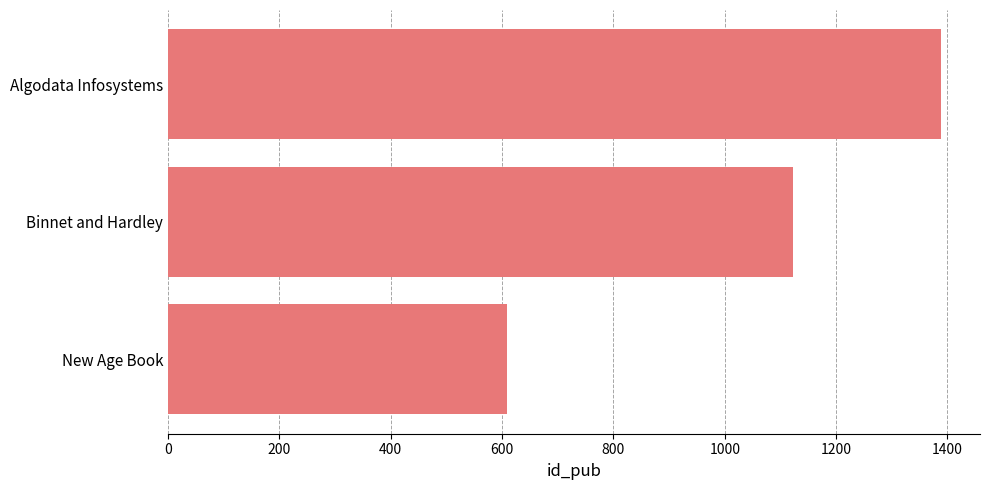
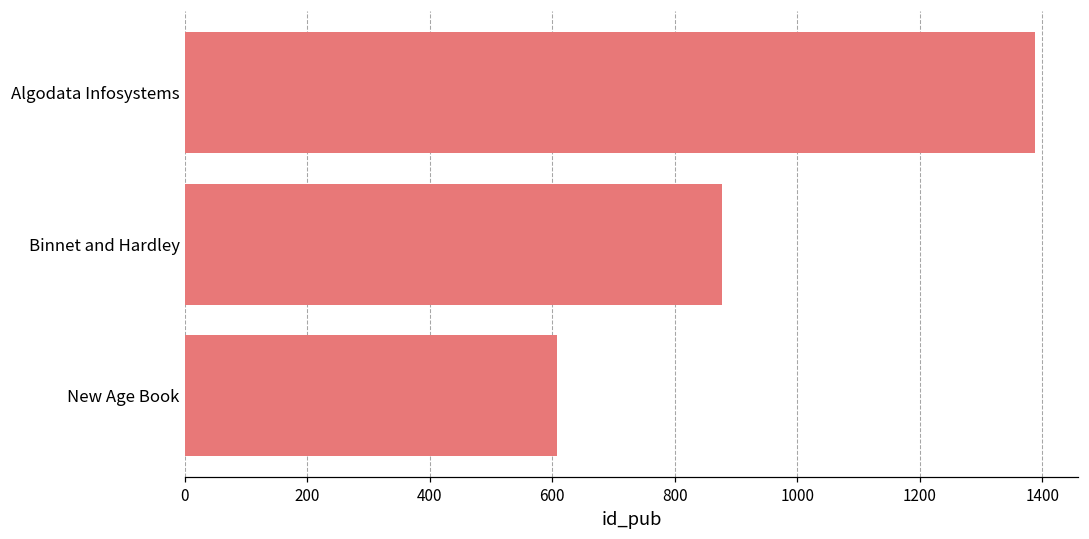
  {
    "Algodata Infosystems": 1390,
-   "Binnet and Hardley": 1120,
+   "Binnet and Hardley": 880,
    "New Age Book": 610
  }
